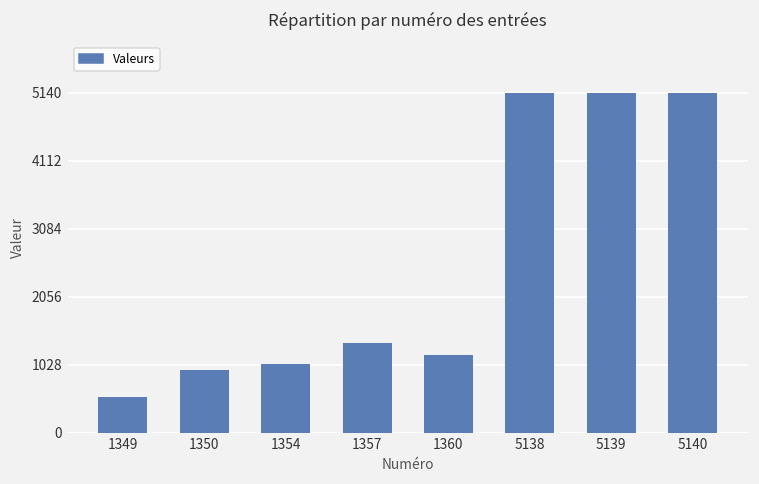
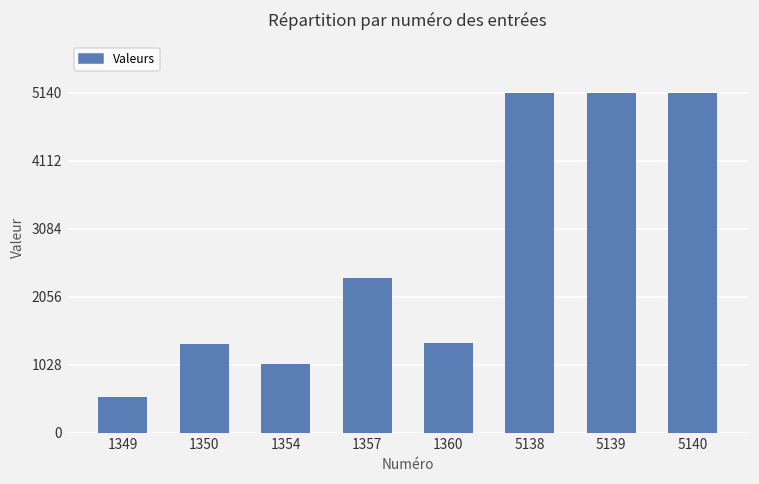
  {
    "1349": 500,
-   "1350": 900,
+   "1350": 1400,
    "1354": 1000,
-   "1357": 1400,
-   "1360": 1200,
+   "1357": 2300,
+   "1360": 1400,
    "5138": 5100,
    "5139": 5100,
    "5140": 5100
  }
